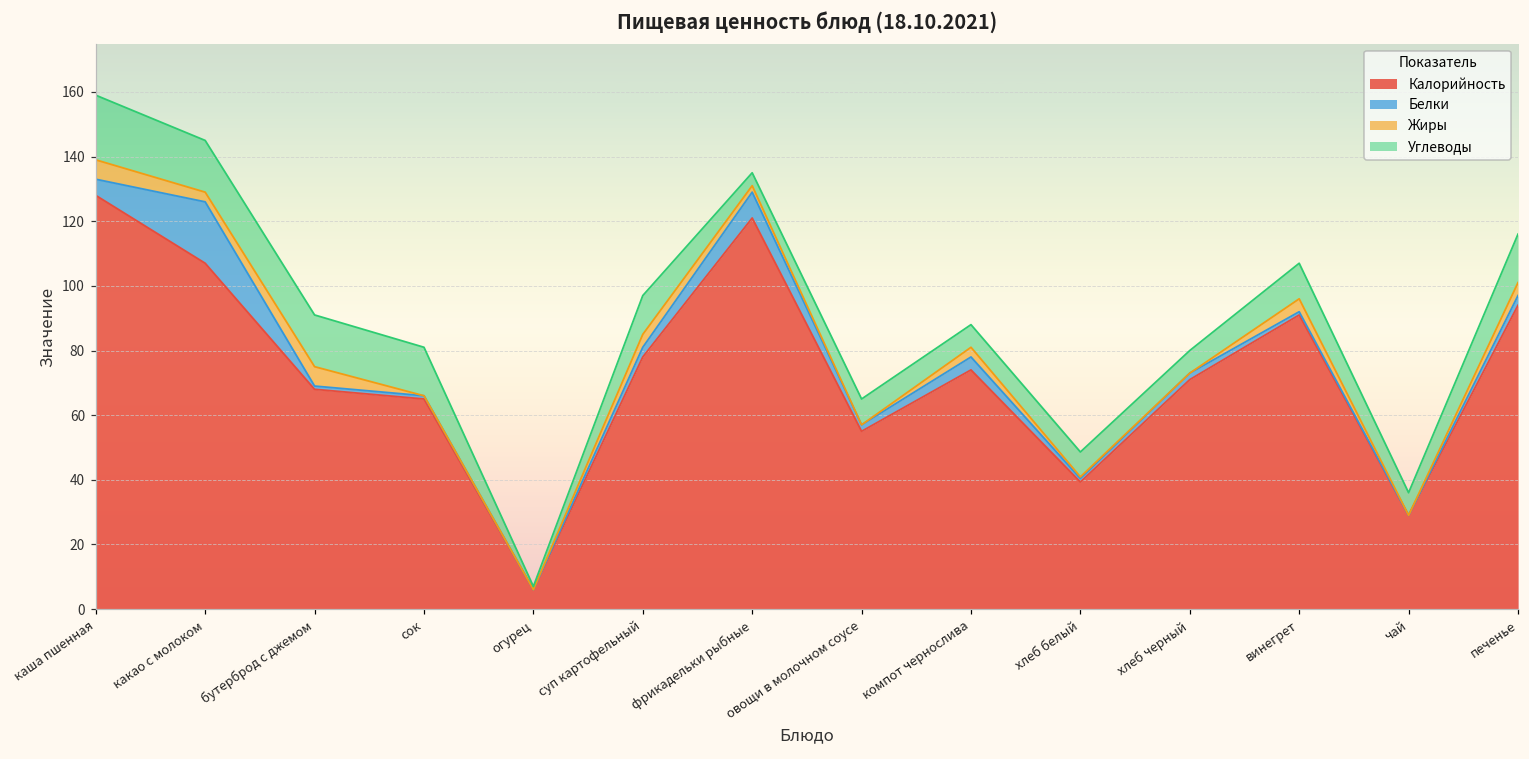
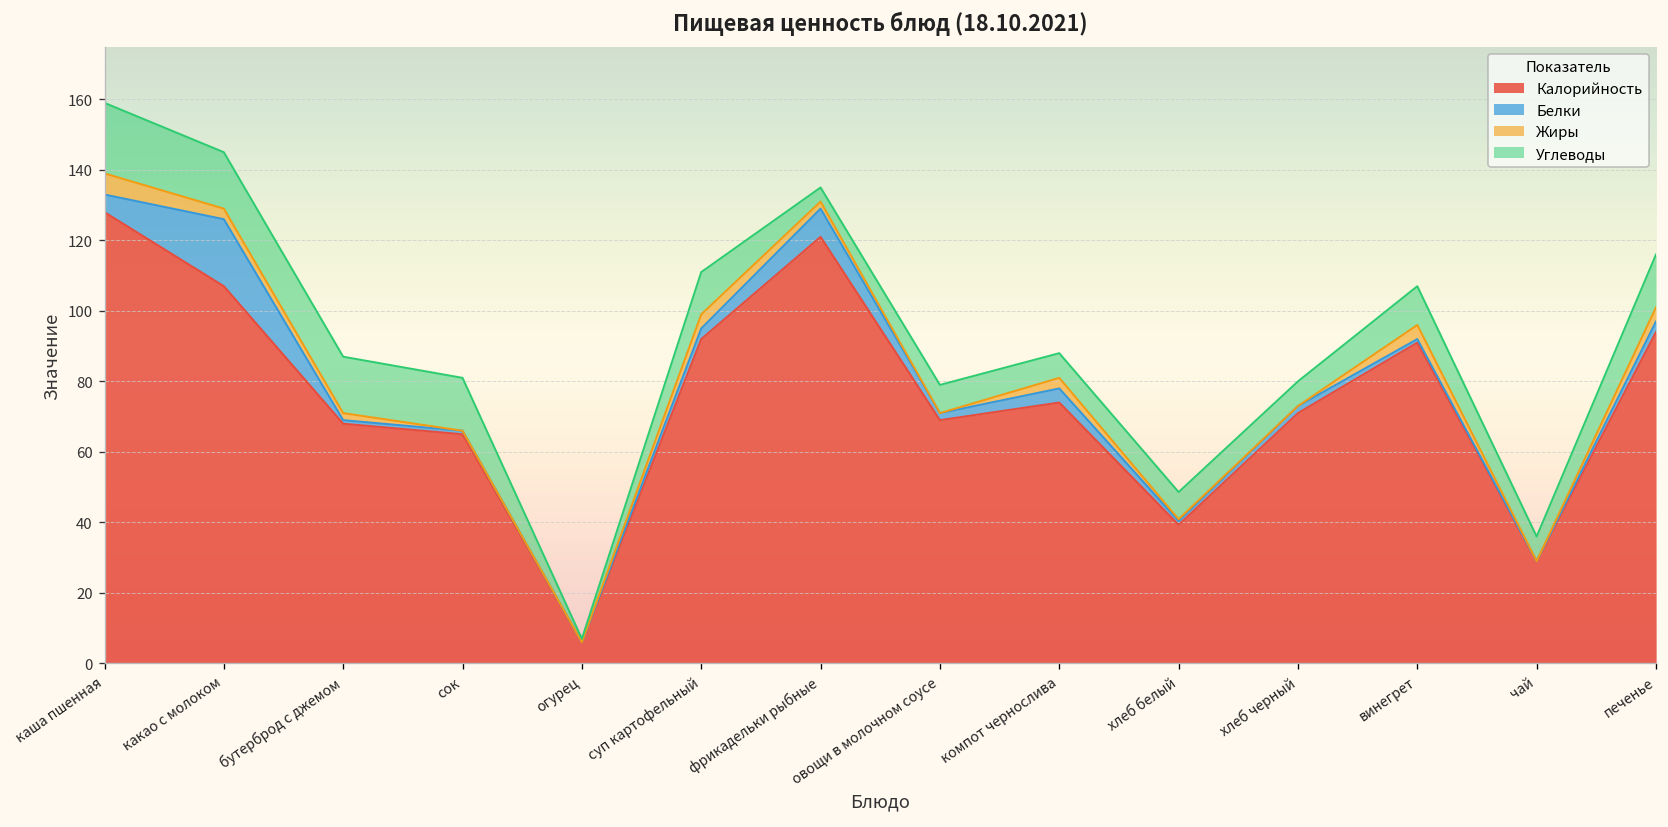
  {
    "Калорийность": {
      "каша пшенная": 128,
      "какао с молоком": 107,
      "бутерброд с джемом": 68,
      "сок": 65,
-     "суп картофельный": 78,
+     "суп картофельный": 92,
      "фрикадельки рыбные": 121,
-     "овощи в молочном соусе": 55,
+     "овощи в молочном соусе": 69,
      "компот чернослива": 74,
      "хлеб белый": 39,
      "хлеб черный": 71,
      "винегрет": 91,
      "печенье": 94
    },
    "Белки": {
      "каша пшенная": 5,
      "какао с молоком": 19,
      "бутерброд с джемом": 1,
      "суп картофельный": 3,
      "фрикадельки рыбные": 8,
      "компот чернослива": 4,
      "винегрет": 1,
      "печенье": 3
    },
    "Жиры": {
      "каша пшенная": 6,
      "какао с молоком": 3,
-     "бутерброд с джемом": 6,
+     "бутерброд с джемом": 2,
      "суп картофельный": 4,
      "фрикадельки рыбные": 2,
      "компот чернослива": 3,
      "винегрет": 4,
      "печенье": 4
    },
    "Углеводы": {
      "каша пшенная": 20,
      "какао с молоком": 16,
      "бутерброд с джемом": 16,
      "сок": 15,
      "огурец": 1,
      "суп картофельный": 12,
      "фрикадельки рыбные": 4,
      "овощи в молочном соусе": 8,
      "компот чернослива": 7,
      "хлеб белый": 8,
      "хлеб черный": 7,
      "винегрет": 11,
      "чай": 7,
      "печенье": 15
    }
  }
